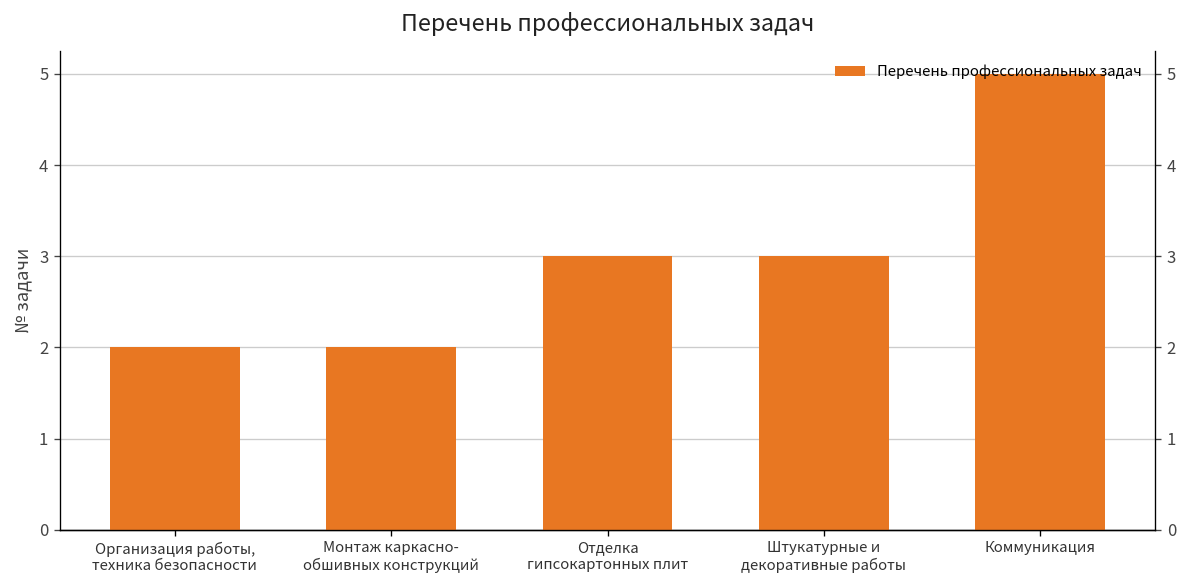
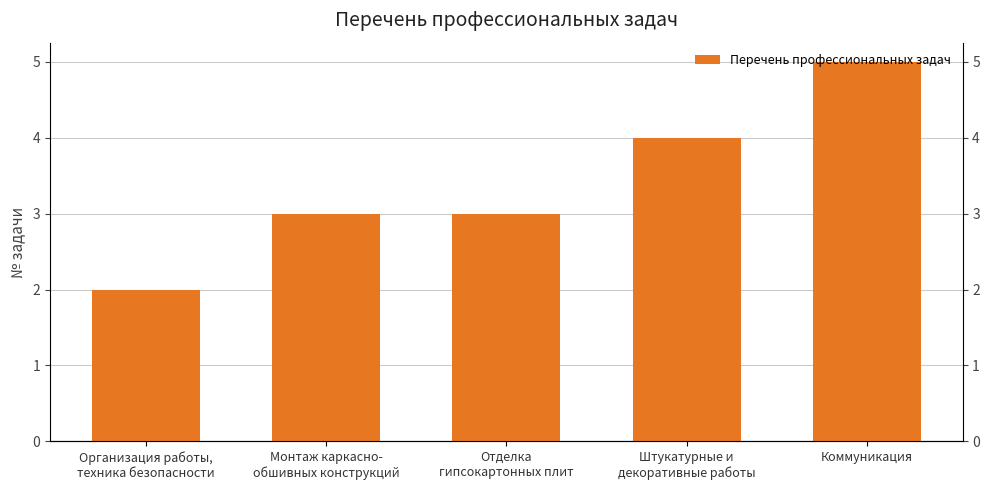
  {
    "Организация работы, техника безопасности": 2,
-   "Монтаж каркасно- обшивных конструкций": 2,
+   "Монтаж каркасно- обшивных конструкций": 3,
    "Отделка гипсокартонных плит": 3,
-   "Штукатурные и декоративные работы": 3,
+   "Штукатурные и декоративные работы": 4,
    "Коммуникация": 5
  }
